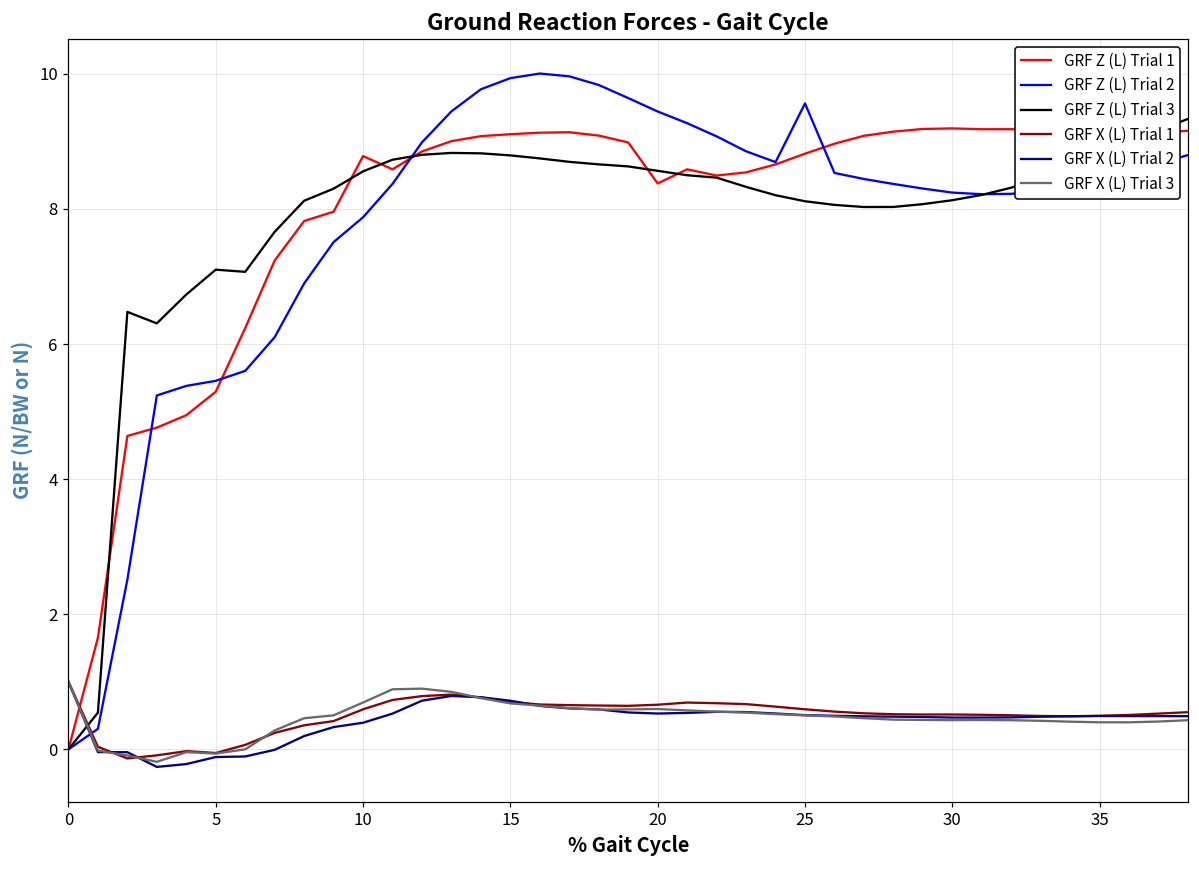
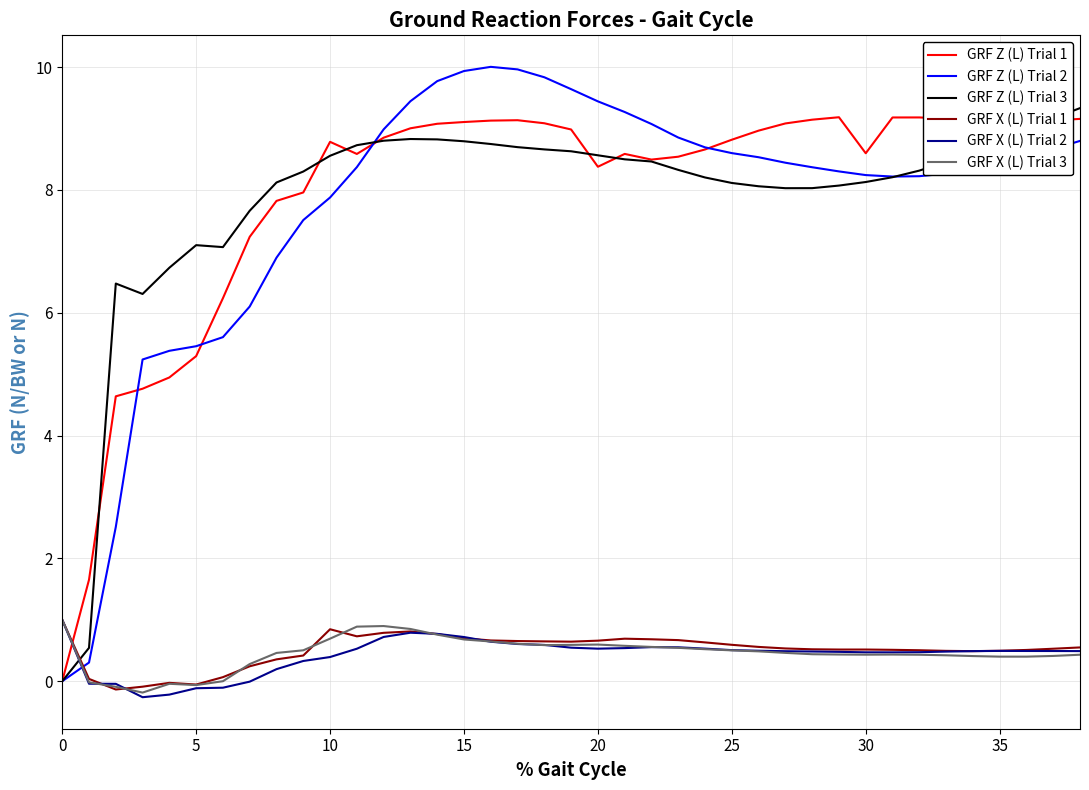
  {
    "GRF Z (L) Trial 1": {
      "5": 5.3,
      "10": 8.8,
      "15": 9.1,
      "20": 8.4,
      "25": 8.8,
-     "30": 9.2
+     "30": 8.6
    },
    "GRF Z (L) Trial 2": {
      "5": 5.5,
      "10": 7.9,
      "15": 9.9,
      "20": 9.4,
-     "25": 9.6,
+     "25": 8.6,
      "30": 8.2
    },
    "GRF Z (L) Trial 3": {
      "5": 7.1,
      "10": 8.6,
      "15": 8.8,
      "20": 8.6,
      "25": 8.1,
      "30": 8.1
    },
    "GRF X (L) Trial 1": {
-     "10": 0.6,
+     "10": 0.8,
      "20": 0.7,
      "25": 0.6,
      "30": 0.5
    },
    "GRF X (L) Trial 2": {
      "5": -0.1,
      "10": 0.4,
      "20": 0.5
    },
    "GRF X (L) Trial 3": {
      "10": 0.7,
      "20": 0.6,
      "35": 0.4
    }
  }
